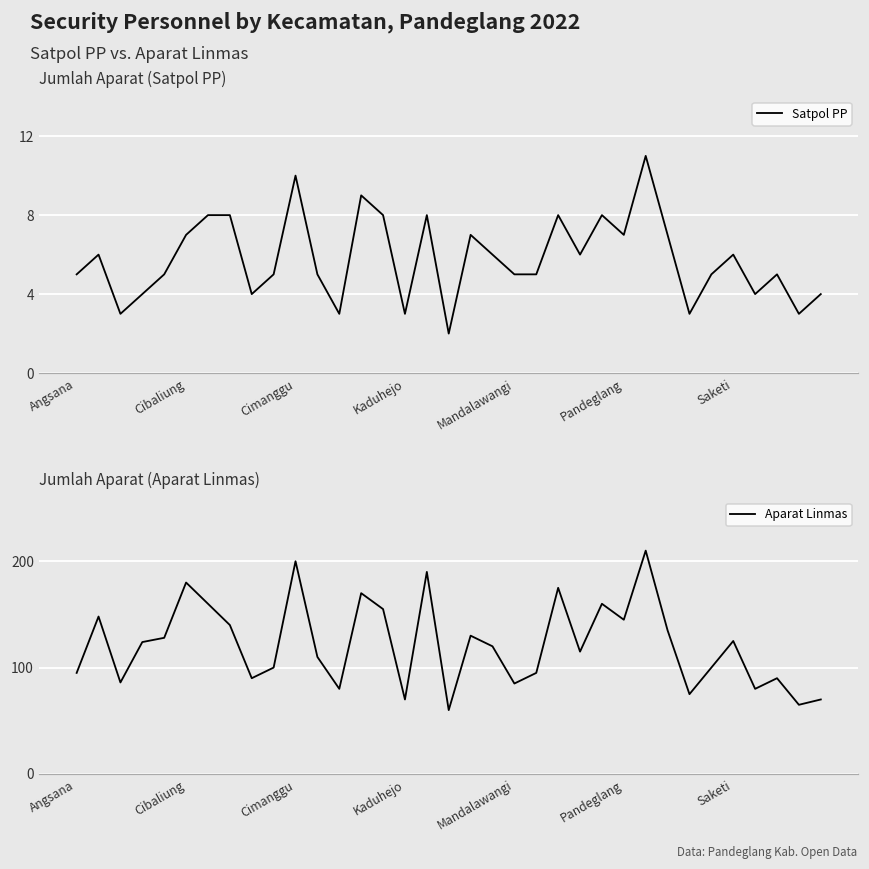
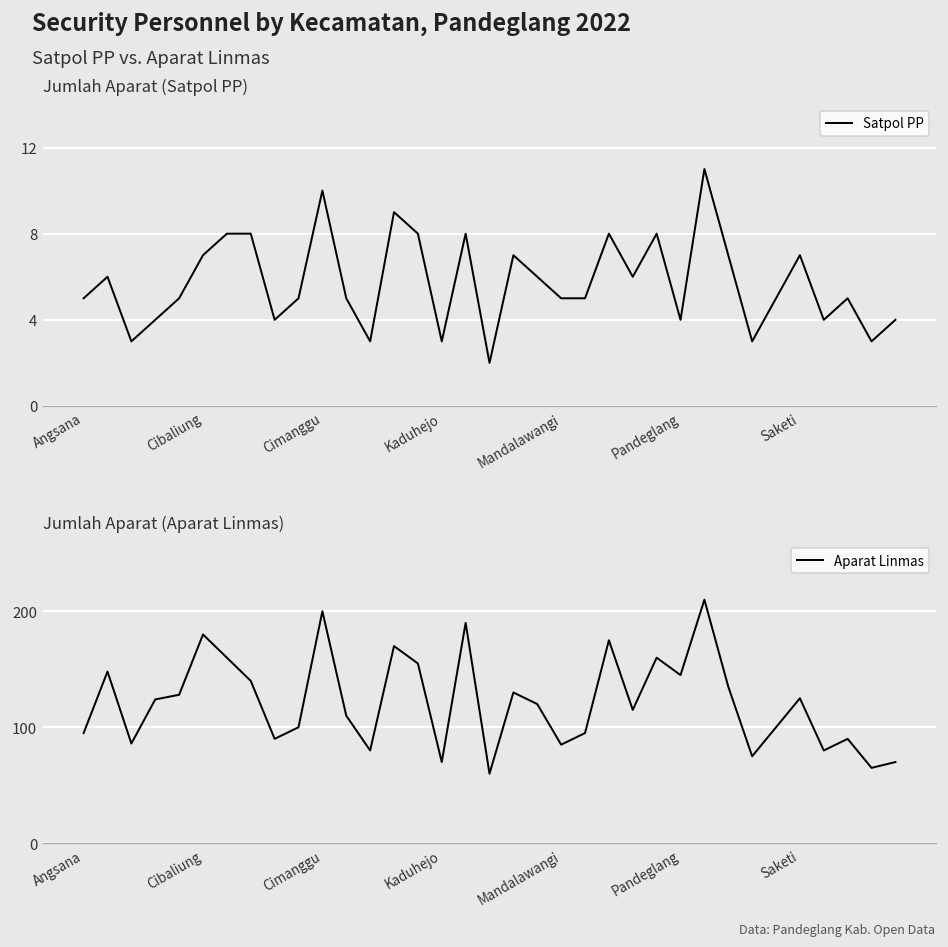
  {
    "Jumlah Aparat (Satpol PP)": {
      "Angsana": 5,
      "Cibaliung": 7,
      "Cimanggu": 10,
      "Kaduhejo": 3,
      "Mandalawangi": 5,
-     "Pandeglang": 7,
-     "Saketi": 6
+     "Pandeglang": 4,
+     "Saketi": 7
    },
    "Jumlah Aparat (Aparat Linmas)": {
      "Angsana": 100,
      "Cibaliung": 180,
      "Cimanggu": 200,
      "Kaduhejo": 70,
      "Mandalawangi": 90,
      "Pandeglang": 150,
      "Saketi": 130
    }
  }
